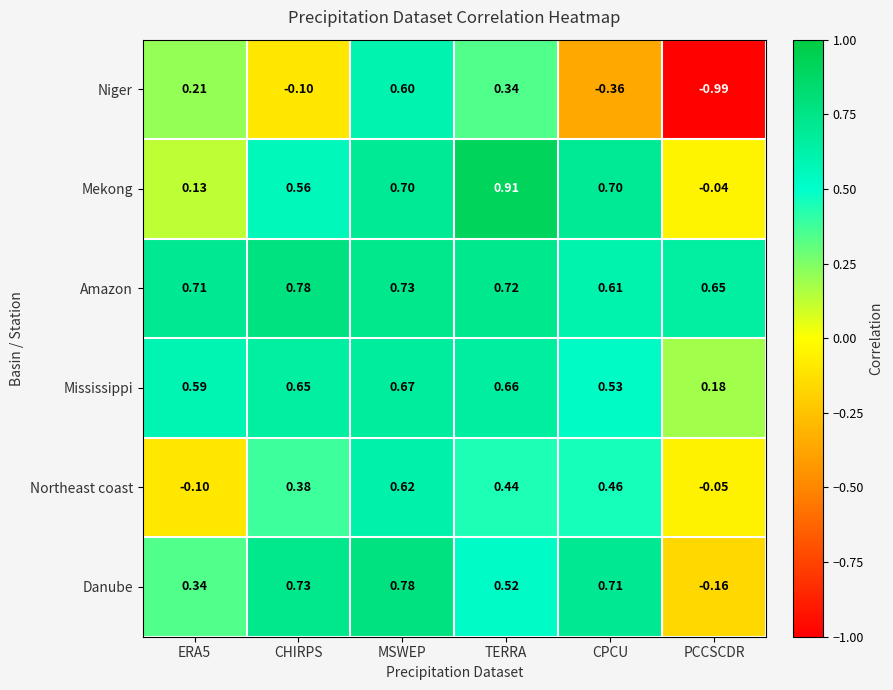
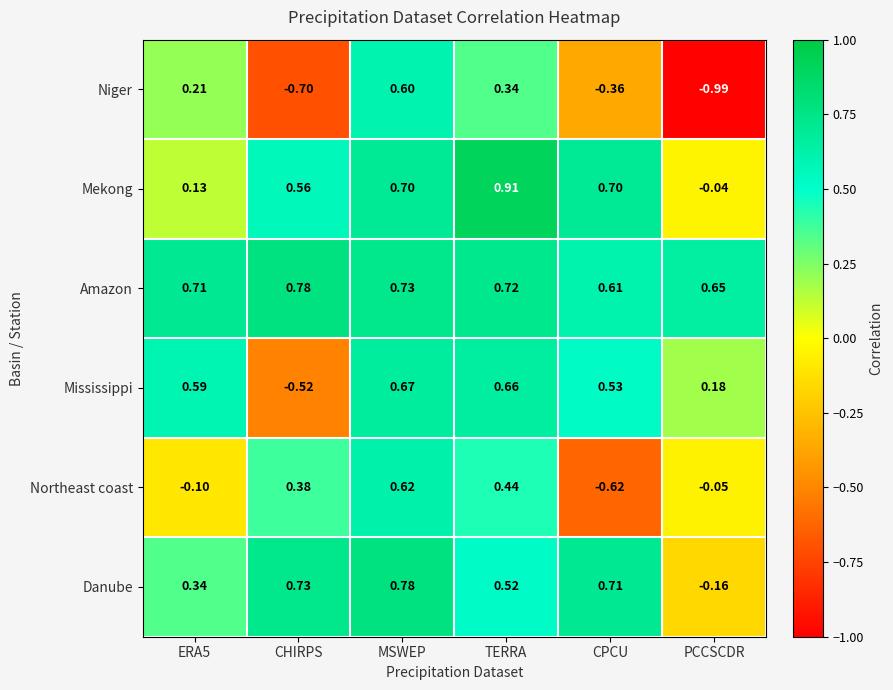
  {
    "Niger": {
      "ERA5": 0.21,
-     "CHIRPS": -0.10,
+     "CHIRPS": -0.70,
      "MSWEP": 0.60,
      "TERRA": 0.34,
      "CPCU": -0.36,
      "PCCSCDR": -0.99
    },
    "Mekong": {
      "ERA5": 0.13,
      "CHIRPS": 0.56,
      "MSWEP": 0.70,
      "TERRA": 0.91,
      "CPCU": 0.70,
      "PCCSCDR": -0.04
    },
    "Amazon": {
      "ERA5": 0.71,
      "CHIRPS": 0.78,
      "MSWEP": 0.73,
      "TERRA": 0.72,
      "CPCU": 0.61,
      "PCCSCDR": 0.65
    },
    "Mississippi": {
      "ERA5": 0.59,
-     "CHIRPS": 0.65,
+     "CHIRPS": -0.52,
      "MSWEP": 0.67,
      "TERRA": 0.66,
      "CPCU": 0.53,
      "PCCSCDR": 0.18
    },
    "Northeast coast": {
      "ERA5": -0.10,
      "CHIRPS": 0.38,
      "MSWEP": 0.62,
      "TERRA": 0.44,
-     "CPCU": 0.46,
+     "CPCU": -0.62,
      "PCCSCDR": -0.05
    },
    "Danube": {
      "ERA5": 0.34,
      "CHIRPS": 0.73,
      "MSWEP": 0.78,
      "TERRA": 0.52,
      "CPCU": 0.71,
      "PCCSCDR": -0.16
    }
  }
